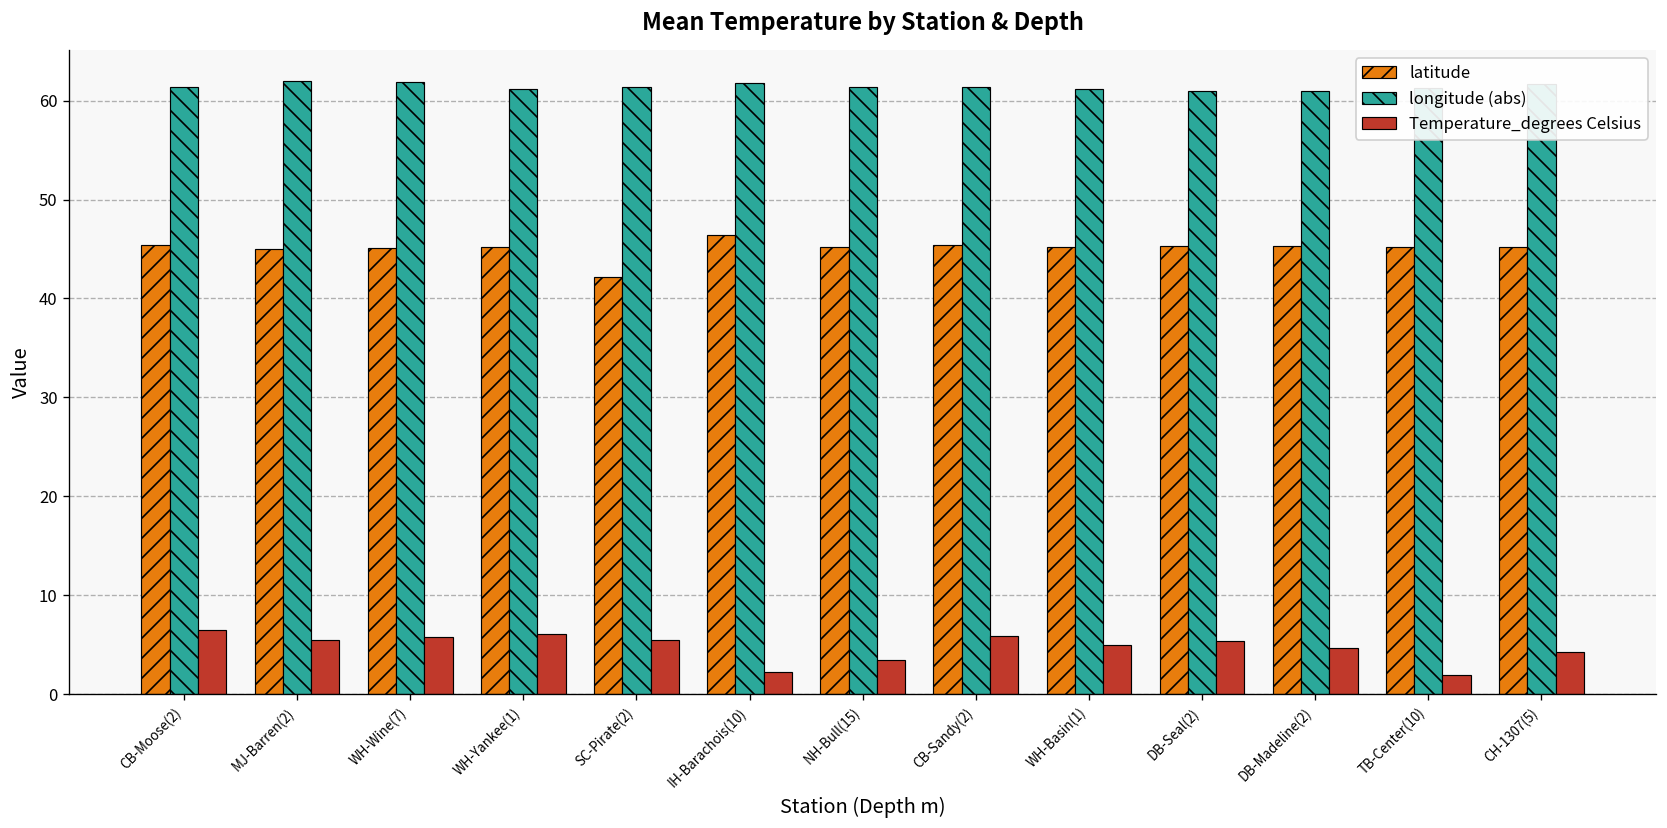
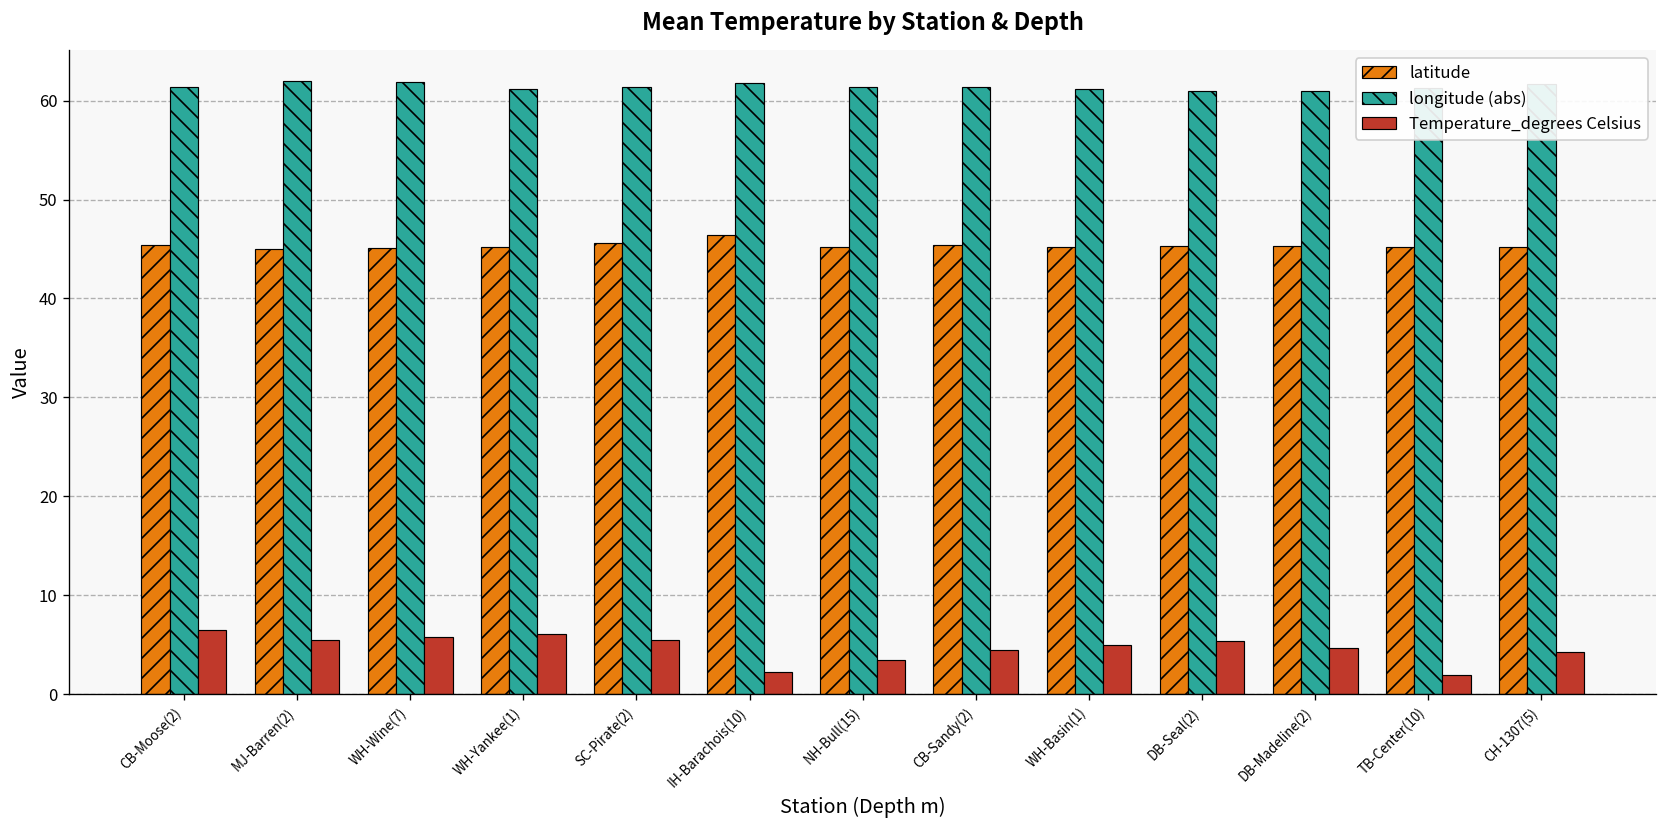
  {
    "latitude": {
      "CB-Moose(2)": 45,
      "MJ-Barren(2)": 45,
      "WH-Wine(7)": 45,
      "WH-Yankee(1)": 45,
-     "SC-Pirate(2)": 42,
+     "SC-Pirate(2)": 46,
      "IH-Barachois(10)": 46,
      "NH-Bull(15)": 45,
      "CB-Sandy(2)": 45,
      "WH-Basin(1)": 45,
      "DB-Seal(2)": 45,
      "DB-Madeline(2)": 45,
      "TB-Center(10)": 45,
      "CH-1307(5)": 45
    },
    "longitude (abs)": {
      "CB-Moose(2)": 61,
      "MJ-Barren(2)": 62,
      "WH-Wine(7)": 62,
      "WH-Yankee(1)": 61,
      "SC-Pirate(2)": 61,
      "IH-Barachois(10)": 62,
      "NH-Bull(15)": 61,
      "CB-Sandy(2)": 61,
      "WH-Basin(1)": 61,
      "DB-Seal(2)": 61,
      "DB-Madeline(2)": 61
    },
    "Temperature_degrees Celsius": {
      "CB-Moose(2)": 6,
      "MJ-Barren(2)": 5,
      "WH-Wine(7)": 6,
      "WH-Yankee(1)": 6,
      "SC-Pirate(2)": 5,
      "IH-Barachois(10)": 2,
      "NH-Bull(15)": 3,
-     "CB-Sandy(2)": 6,
+     "CB-Sandy(2)": 5,
      "WH-Basin(1)": 5,
      "DB-Seal(2)": 5,
      "DB-Madeline(2)": 5,
      "TB-Center(10)": 2,
      "CH-1307(5)": 4
    }
  }
